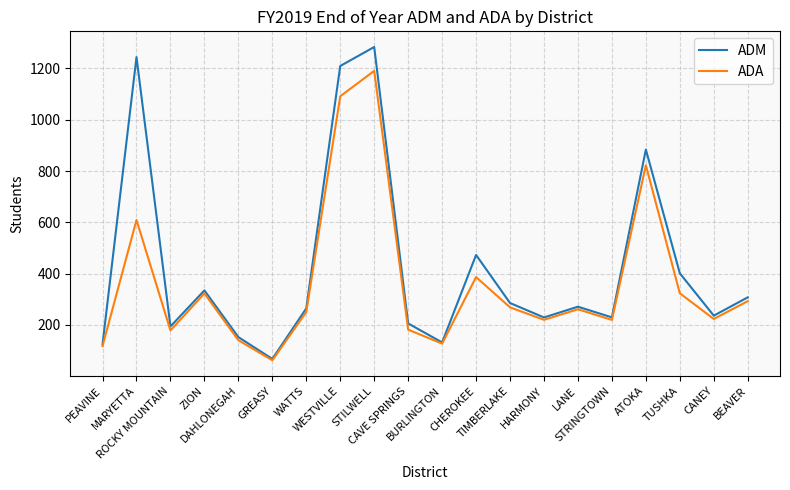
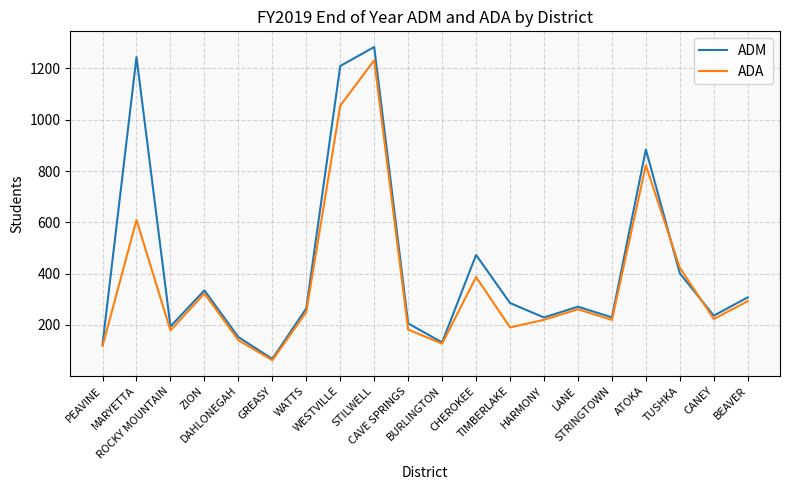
  {
    "ADM": {
      "MARYETTA": 1240,
      "ROCKY MOUNTAIN": 190,
      "ZION": 330,
      "DAHLONEGAH": 150,
      "WATTS": 260,
      "WESTVILLE": 1210,
      "STILWELL": 1280,
      "CAVE SPRINGS": 210,
      "CHEROKEE": 470,
      "TIMBERLAKE": 290,
      "LANE": 270,
      "ATOKA": 880,
      "TUSHKA": 400,
      "CANEY": 240,
      "BEAVER": 310
    },
    "ADA": {
      "MARYETTA": 610,
      "ROCKY MOUNTAIN": 180,
      "ZION": 320,
      "DAHLONEGAH": 140,
      "WATTS": 250,
-     "WESTVILLE": 1090,
-     "STILWELL": 1190,
+     "WESTVILLE": 1050,
+     "STILWELL": 1230,
      "CAVE SPRINGS": 180,
      "CHEROKEE": 390,
-     "TIMBERLAKE": 270,
+     "TIMBERLAKE": 190,
      "LANE": 260,
      "ATOKA": 820,
-     "TUSHKA": 320,
+     "TUSHKA": 420,
      "CANEY": 220,
      "BEAVER": 290
    }
  }
